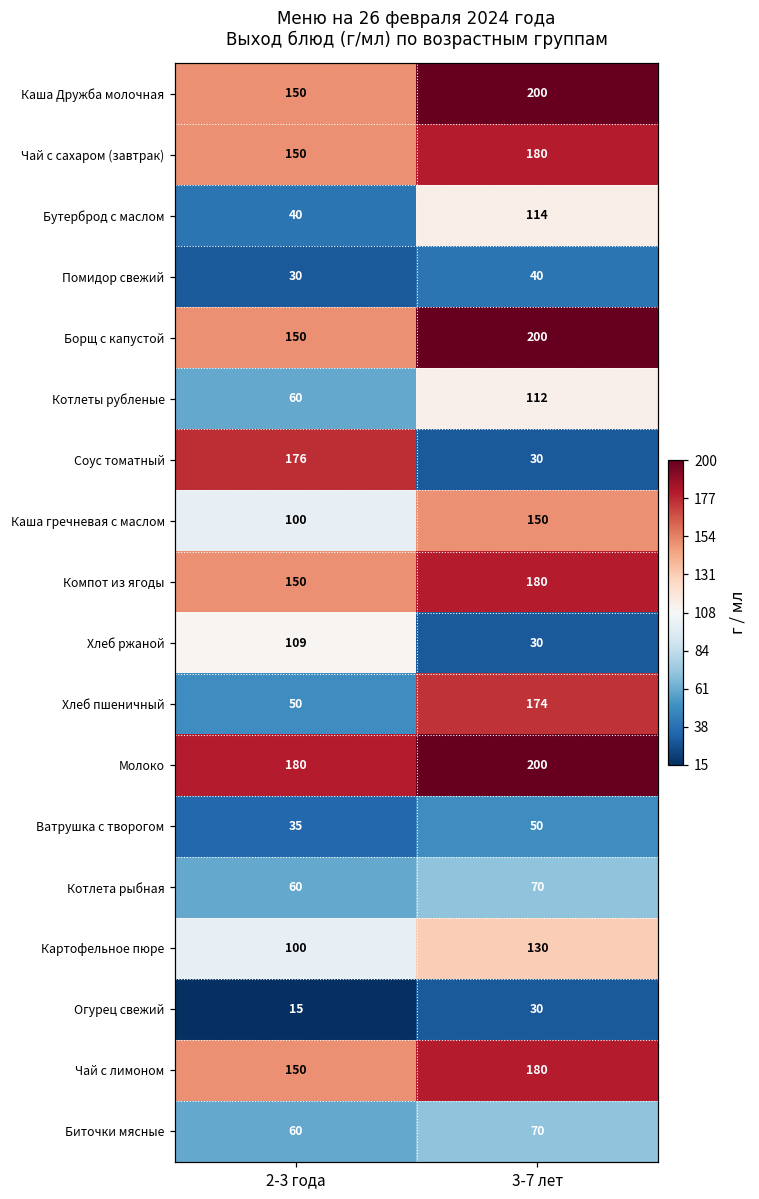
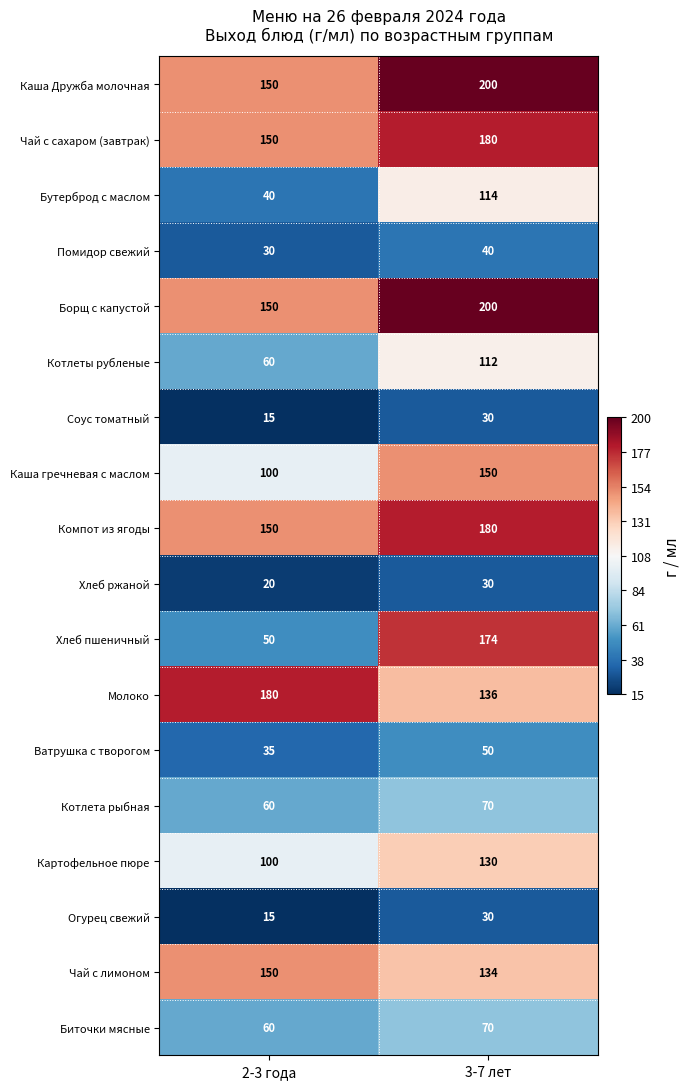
  {
    "Каша Дружба молочная": {
      "2-3 года": 150,
      "3-7 лет": 200
    },
    "Чай с сахаром (завтрак)": {
      "2-3 года": 150,
      "3-7 лет": 180
    },
    "Бутерброд с маслом": {
      "2-3 года": 40,
      "3-7 лет": 114
    },
    "Помидор свежий": {
      "2-3 года": 30,
      "3-7 лет": 40
    },
    "Борщ с капустой": {
      "2-3 года": 150,
      "3-7 лет": 200
    },
    "Котлеты рубленые": {
      "2-3 года": 60,
      "3-7 лет": 112
    },
    "Соус томатный": {
-     "2-3 года": 176,
+     "2-3 года": 15,
      "3-7 лет": 30
    },
    "Каша гречневая с маслом": {
      "2-3 года": 100,
      "3-7 лет": 150
    },
    "Компот из ягоды": {
      "2-3 года": 150,
      "3-7 лет": 180
    },
    "Хлеб ржаной": {
-     "2-3 года": 109,
+     "2-3 года": 20,
      "3-7 лет": 30
    },
    "Хлеб пшеничный": {
      "2-3 года": 50,
      "3-7 лет": 174
    },
    "Молоко": {
      "2-3 года": 180,
-     "3-7 лет": 200
+     "3-7 лет": 136
    },
    "Ватрушка с творогом": {
      "2-3 года": 35,
      "3-7 лет": 50
    },
    "Котлета рыбная": {
      "2-3 года": 60,
      "3-7 лет": 70
    },
    "Картофельное пюре": {
      "2-3 года": 100,
      "3-7 лет": 130
    },
    "Огурец свежий": {
      "2-3 года": 15,
      "3-7 лет": 30
    },
    "Чай с лимоном": {
      "2-3 года": 150,
-     "3-7 лет": 180
+     "3-7 лет": 134
    },
    "Биточки мясные": {
      "2-3 года": 60,
      "3-7 лет": 70
    }
  }
